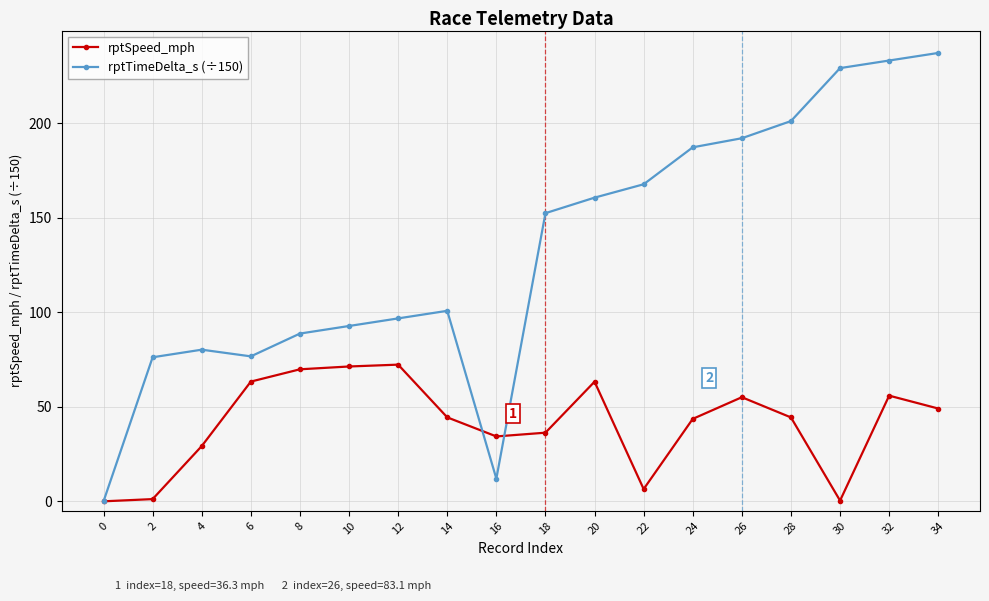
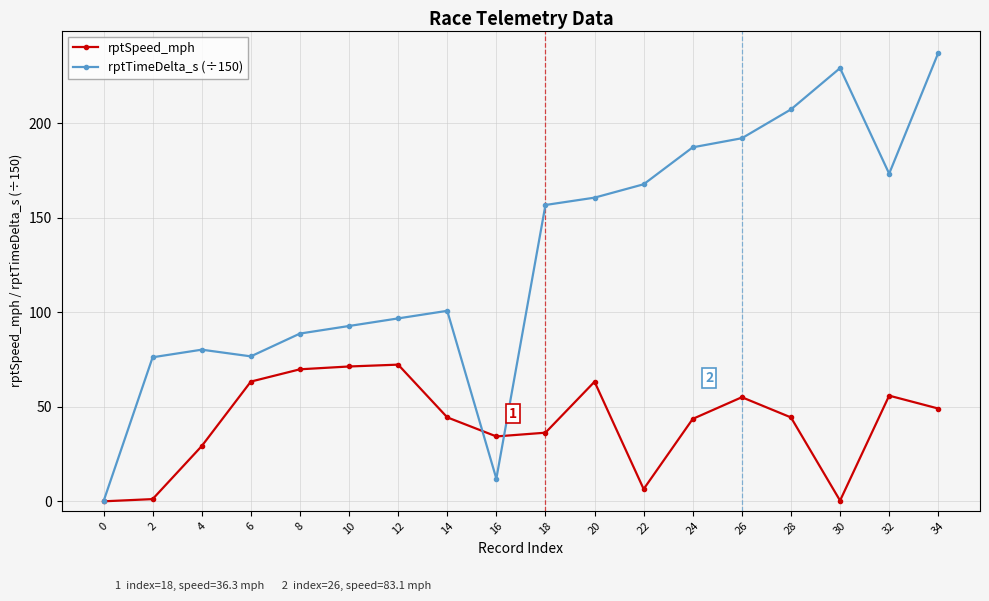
  {
    "rptSpeed_mph": {
      "2": 1,
      "4": 29,
      "6": 63,
      "8": 70,
      "10": 71,
      "12": 72,
      "14": 44,
      "18": 36,
      "20": 63,
      "22": 6,
      "24": 44,
      "26": 55,
      "28": 44,
      "30": 0,
      "32": 56,
      "34": 49
    },
    "rptTimeDelta_s (÷150)": {
      "2": 76,
      "4": 80,
      "6": 77,
      "8": 89,
      "10": 93,
      "12": 97,
      "14": 101,
      "16": 12,
-     "18": 152,
+     "18": 157,
      "20": 161,
      "22": 168,
      "24": 187,
      "26": 192,
-     "28": 201,
+     "28": 207,
      "30": 229,
-     "32": 233,
+     "32": 173,
      "34": 237
    }
  }
